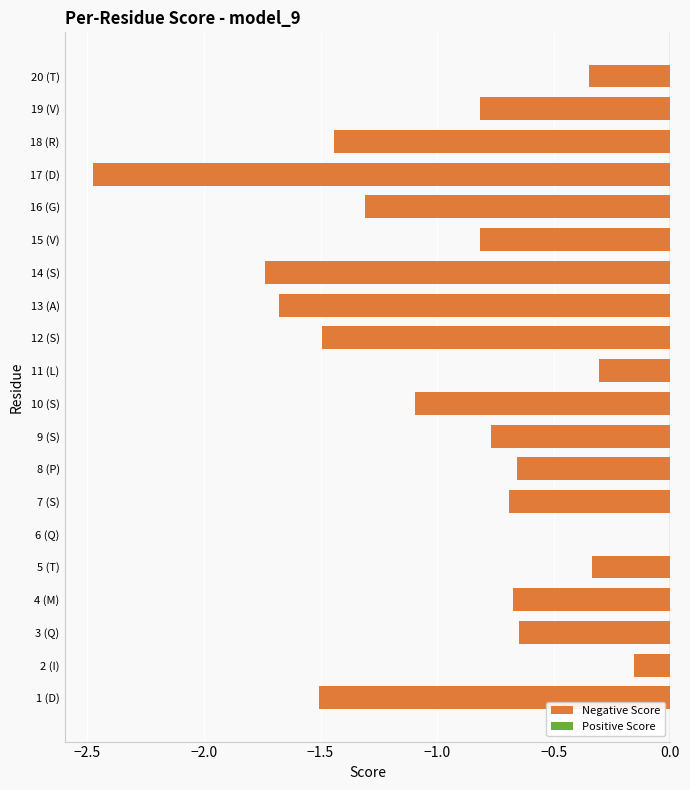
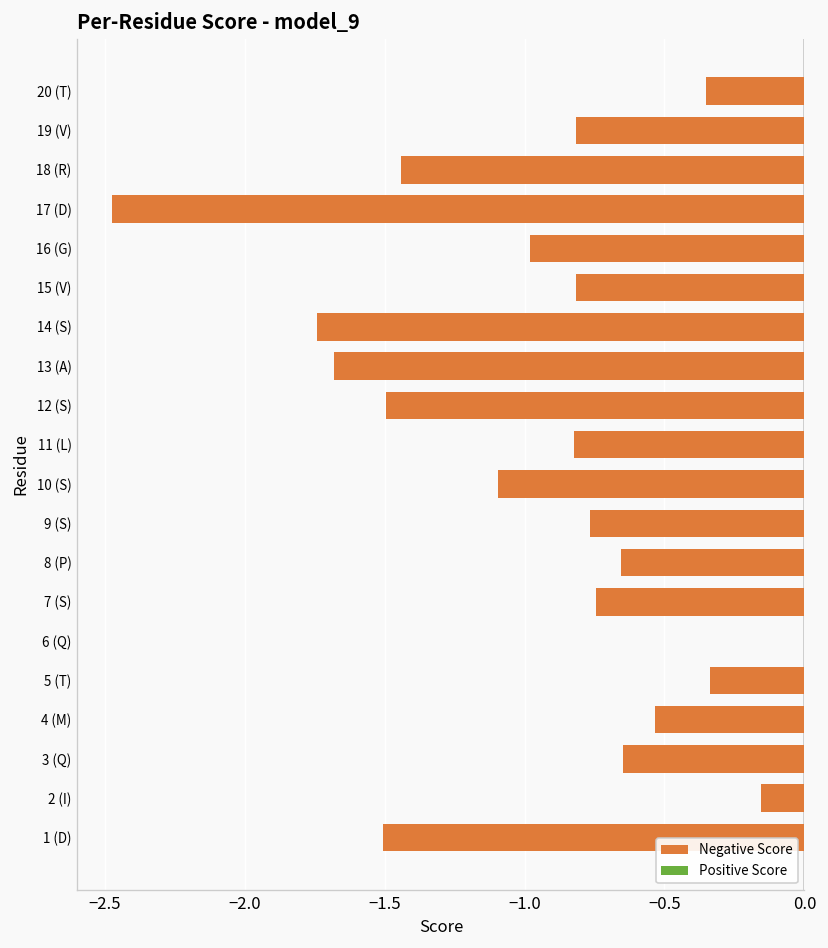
  {
    "Negative Score": {
      "20 (T)": -0.35,
      "19 (V)": -0.82,
      "18 (R)": -1.44,
      "17 (D)": -2.47,
-     "16 (G)": -1.31,
+     "16 (G)": -0.98,
      "15 (V)": -0.82,
      "14 (S)": -1.74,
      "13 (A)": -1.68,
      "12 (S)": -1.49,
-     "11 (L)": -0.31,
+     "11 (L)": -0.82,
      "10 (S)": -1.09,
      "9 (S)": -0.77,
      "8 (P)": -0.66,
-     "7 (S)": -0.69,
+     "7 (S)": -0.74,
      "6 (Q)": 0.00,
      "5 (T)": -0.34,
-     "4 (M)": -0.68,
+     "4 (M)": -0.53,
      "3 (Q)": -0.65,
      "2 (I)": -0.16,
      "1 (D)": -1.50
    },
    "Positive Score": {
      "20 (T)": 0.00,
      "19 (V)": 0.00,
      "18 (R)": 0.00,
      "17 (D)": 0.00,
      "16 (G)": 0.00,
      "15 (V)": 0.00,
      "14 (S)": 0.00,
      "13 (A)": 0.00,
      "12 (S)": 0.00,
      "11 (L)": 0.00,
      "10 (S)": 0.00,
      "9 (S)": 0.00,
      "8 (P)": 0.00,
      "7 (S)": 0.00,
      "6 (Q)": 0.00,
      "5 (T)": 0.00,
      "4 (M)": 0.00,
      "3 (Q)": 0.00,
      "2 (I)": 0.00,
      "1 (D)": 0.00
    }
  }
